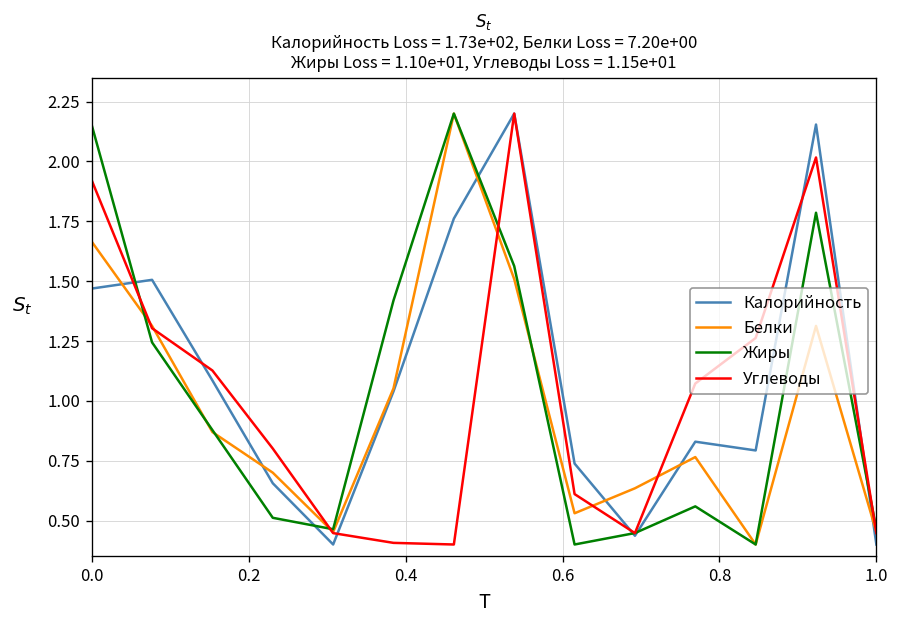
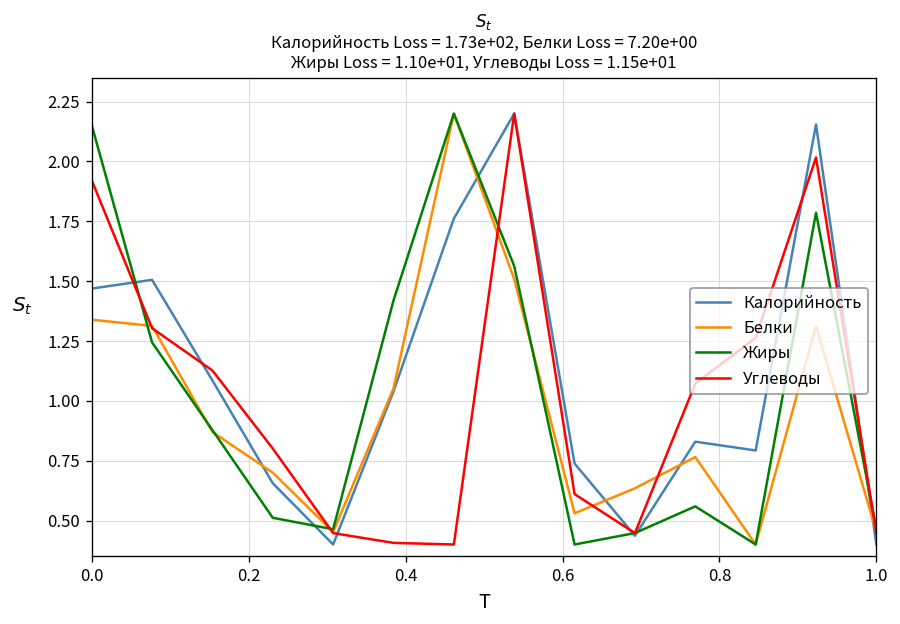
  {
    "Калорийность": {
      "0.0": 1.47,
      "1.0": 0.40
    },
    "Белки": {
-     "0.0": 1.67
+     "0.0": 1.34
    },
    "Жиры": {
      "0.0": 2.15
    },
    "Углеводы": {
      "0.0": 1.92
    }
  }
